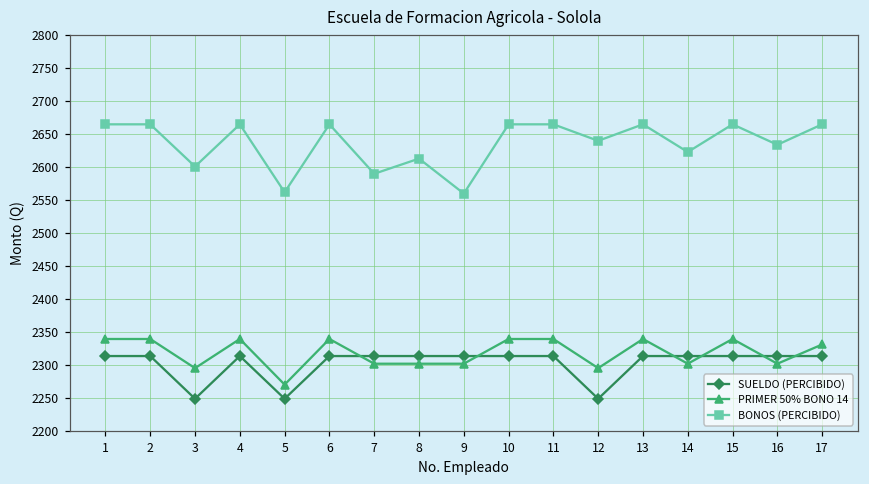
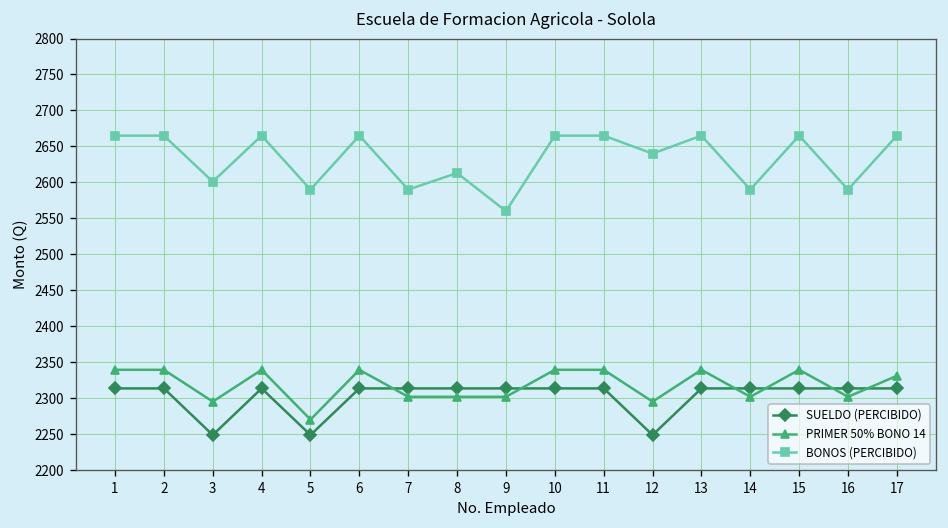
  {
    "BONOS (PERCIBIDO)": {
      "1": 2670,
      "2": 2670,
      "3": 2600,
      "4": 2670,
-     "5": 2560,
+     "5": 2590,
      "6": 2670,
      "7": 2590,
      "8": 2610,
      "9": 2560,
      "10": 2670,
      "11": 2670,
      "12": 2640,
      "13": 2670,
-     "14": 2620,
+     "14": 2590,
      "15": 2670,
-     "16": 2630,
+     "16": 2590,
      "17": 2670
    }
  }
